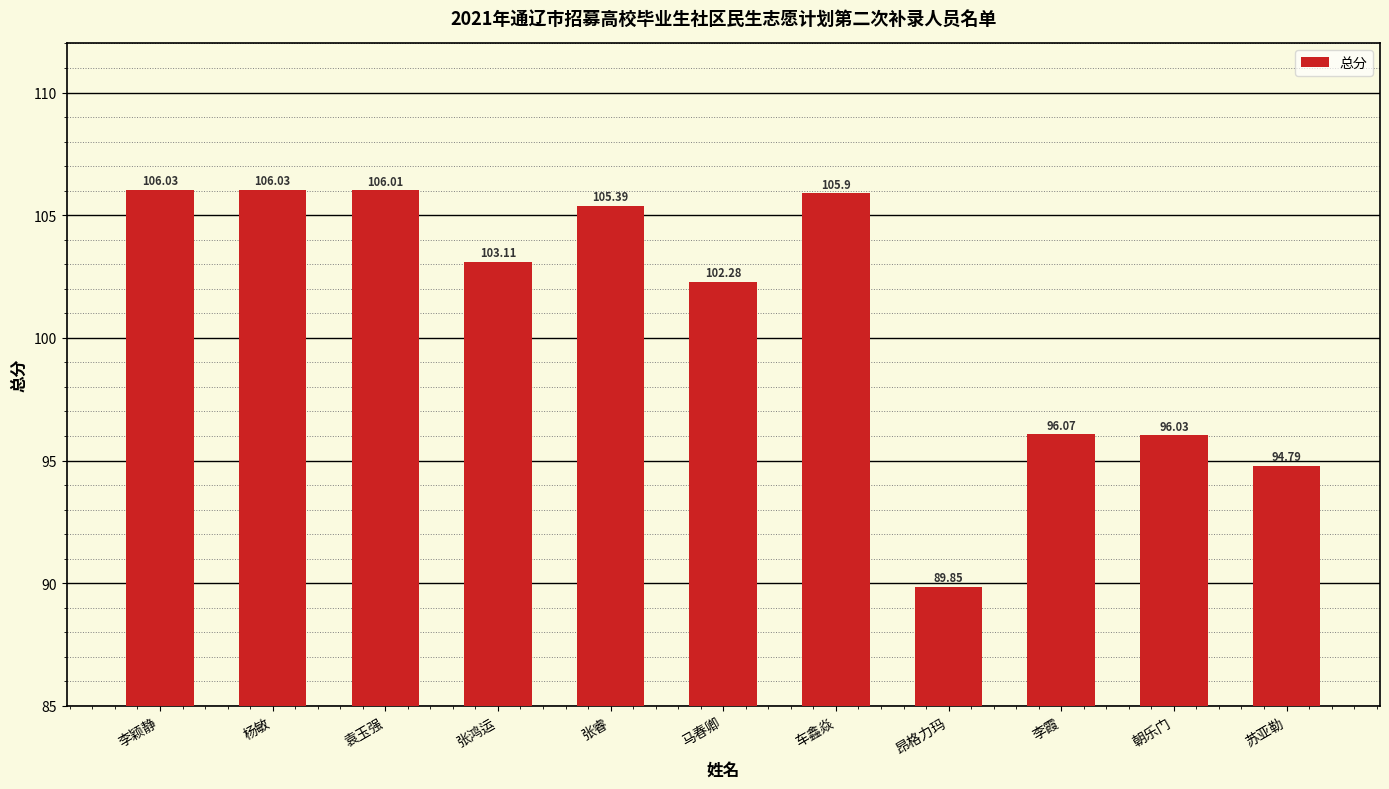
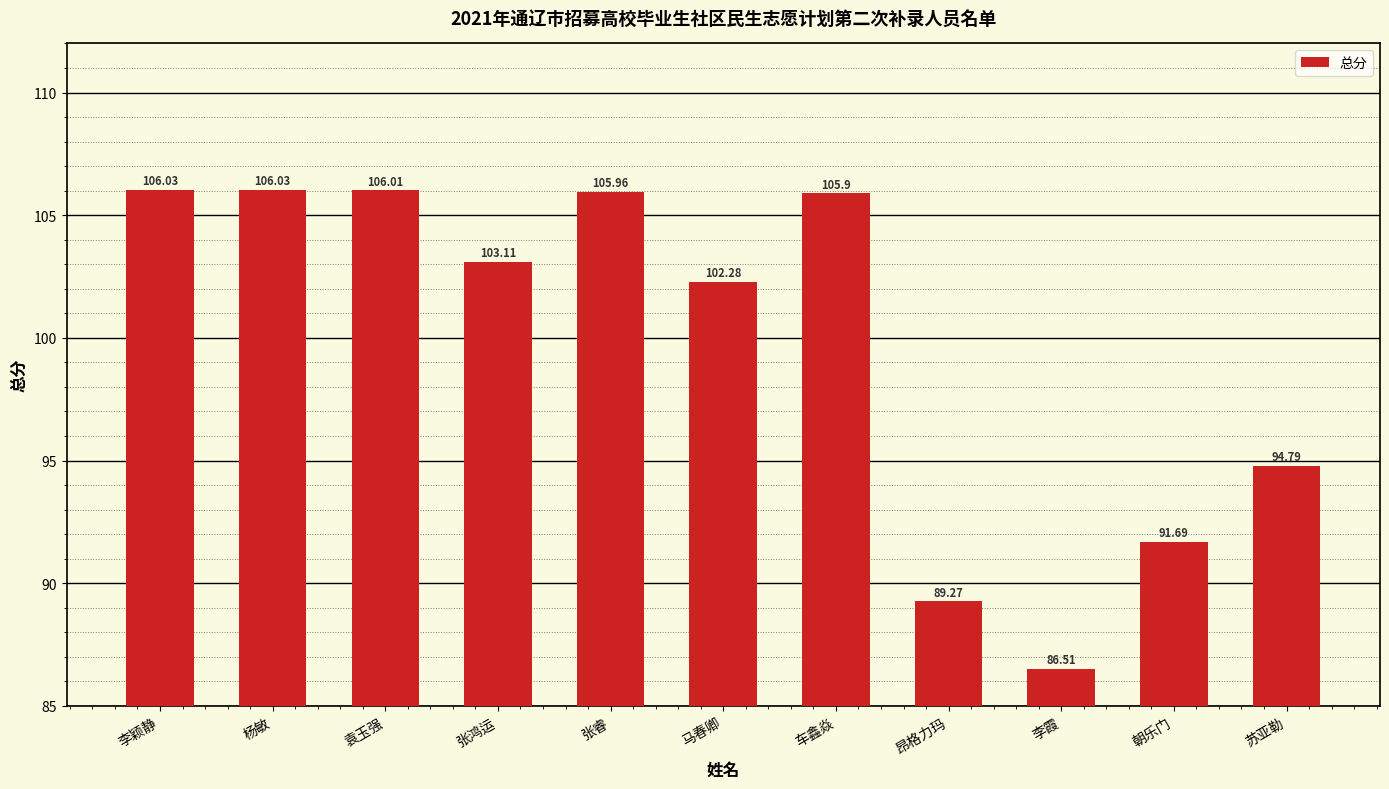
  {
    "李颖静": 106.03,
    "杨敏": 106.03,
    "袁玉强": 106.01,
    "张鸿运": 103.11,
-   "张睿": 105.39,
+   "张睿": 105.96,
    "马春卿": 102.28,
    "车鑫焱": 105.9,
-   "昂格力玛": 89.85,
-   "李霞": 96.07,
-   "朝乐门": 96.03,
+   "昂格力玛": 89.27,
+   "李霞": 86.51,
+   "朝乐门": 91.69,
    "苏亚勒": 94.79
  }
